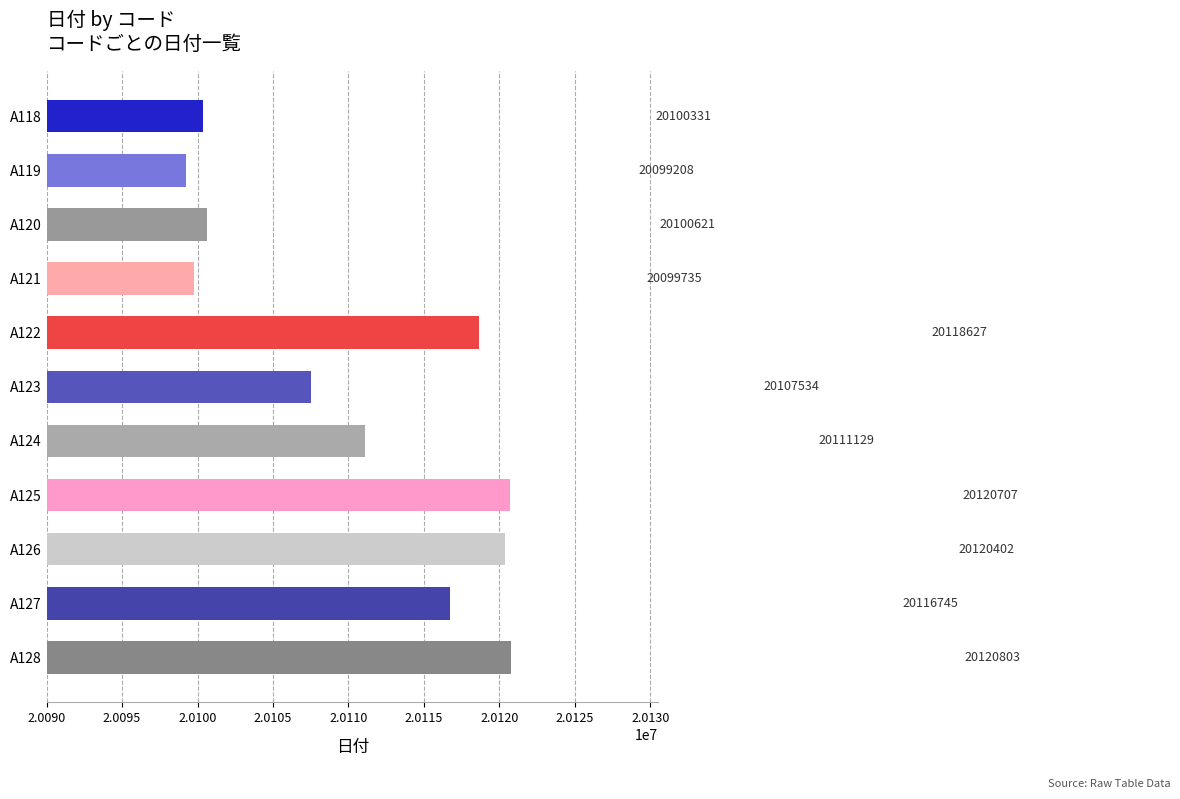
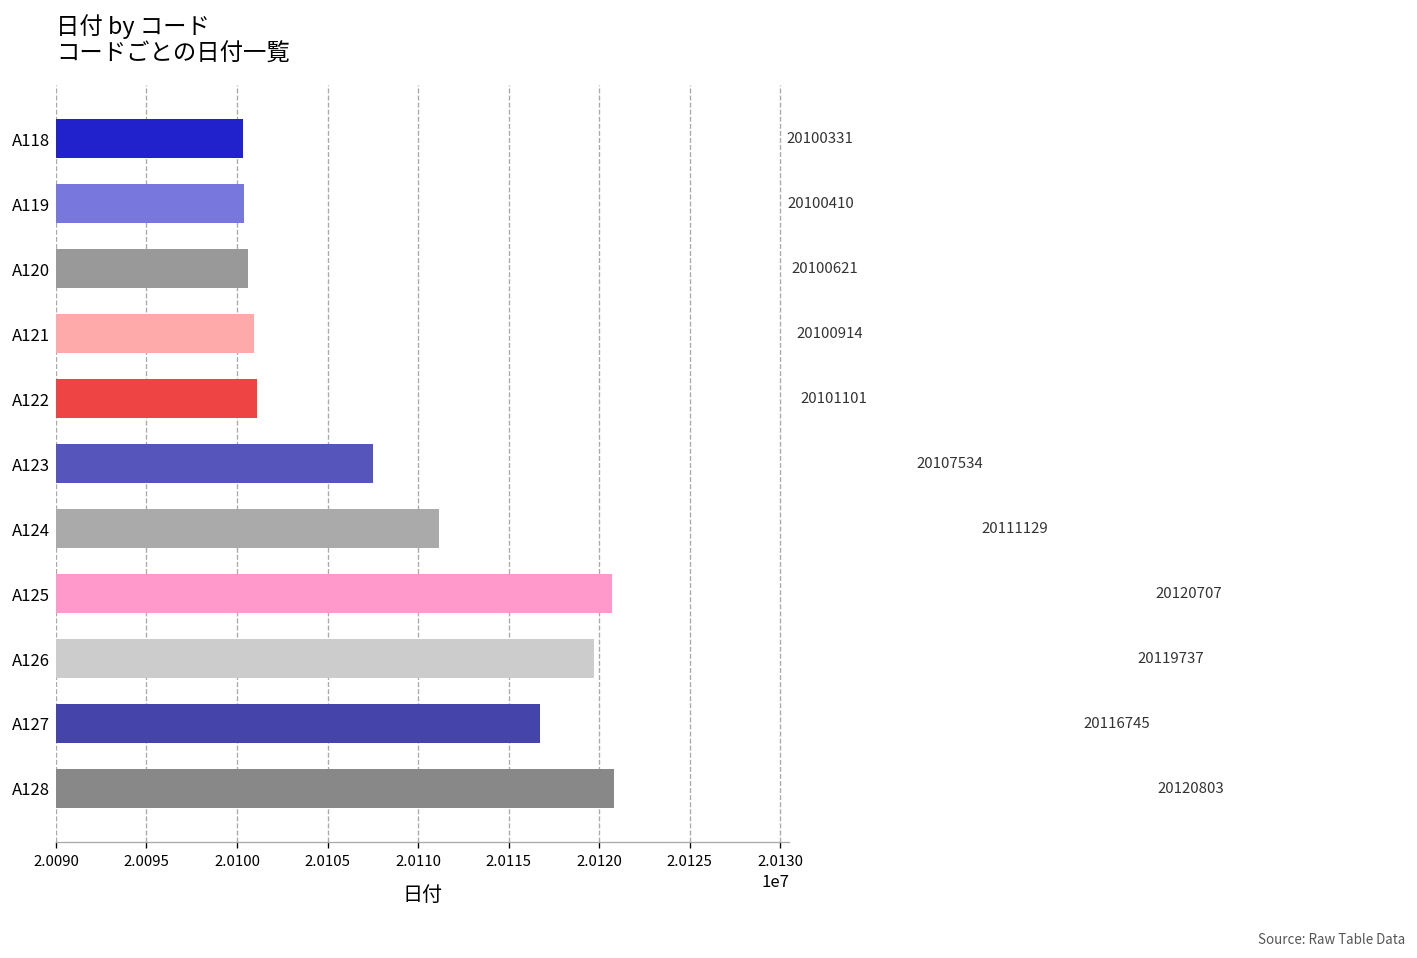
  {
-   "A119": 20099208,
-   "A121": 20099735,
-   "A122": 20118627,
-   "A126": 20120402
+   "A119": 20100410,
+   "A121": 20100914,
+   "A122": 20101101,
+   "A126": 20119737
  }
